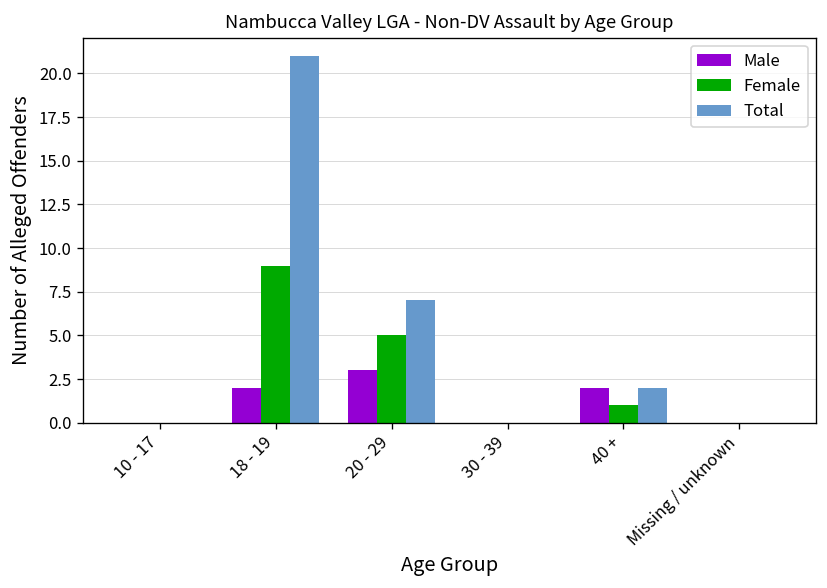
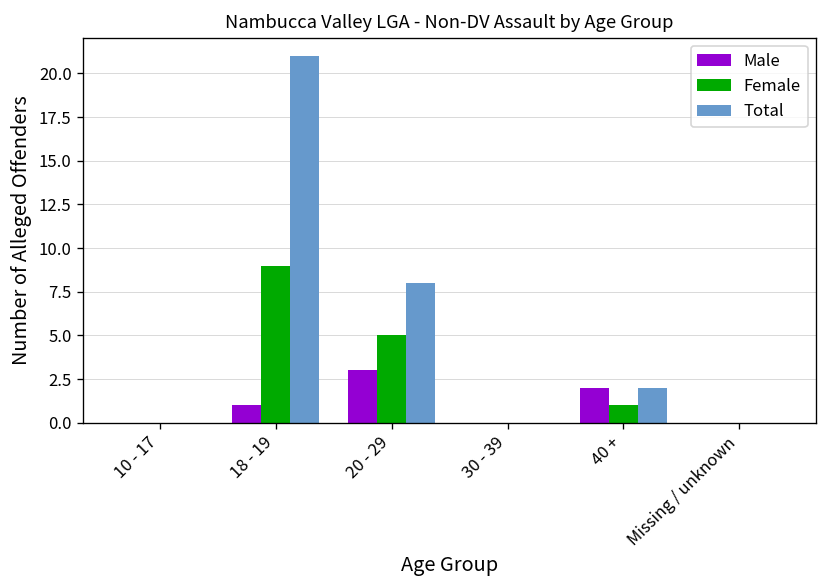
  {
    "Male": {
      "10 - 17": 0,
-     "18 - 19": 2,
+     "18 - 19": 1,
      "20 - 29": 3,
      "30 - 39": 0,
      "40 +": 2,
      "Missing / unknown": 0
    },
    "Female": {
      "10 - 17": 0,
      "18 - 19": 9,
      "20 - 29": 5,
      "30 - 39": 0,
      "40 +": 1,
      "Missing / unknown": 0
    },
    "Total": {
      "10 - 17": 0,
      "18 - 19": 21,
-     "20 - 29": 7,
+     "20 - 29": 8,
      "30 - 39": 0,
      "40 +": 2,
      "Missing / unknown": 0
    }
  }
